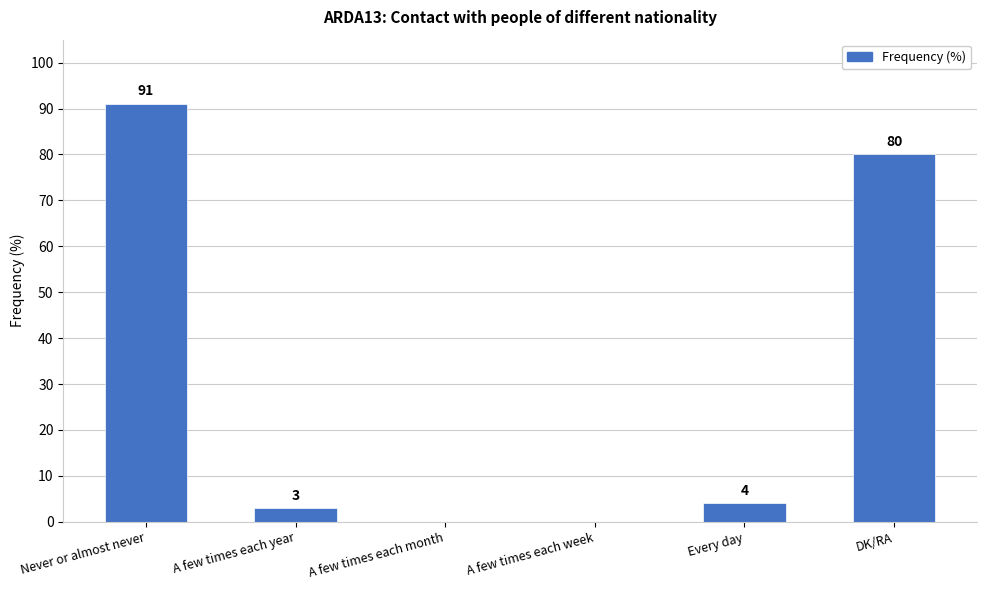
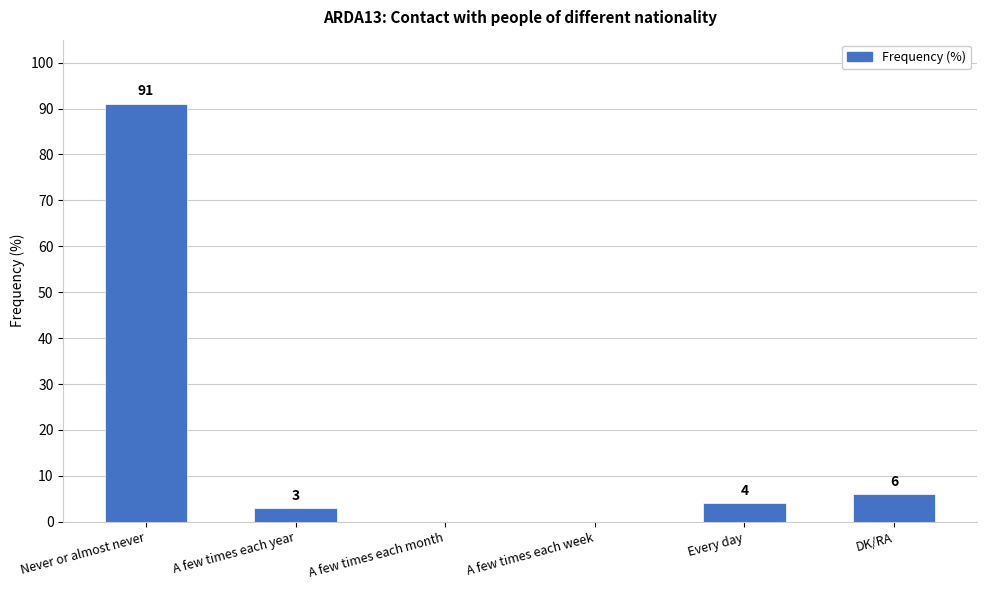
  {
    "Never or almost never": 91,
    "A few times each year": 3,
    "Every day": 4,
-   "DK/RA": 80
+   "DK/RA": 6
  }
